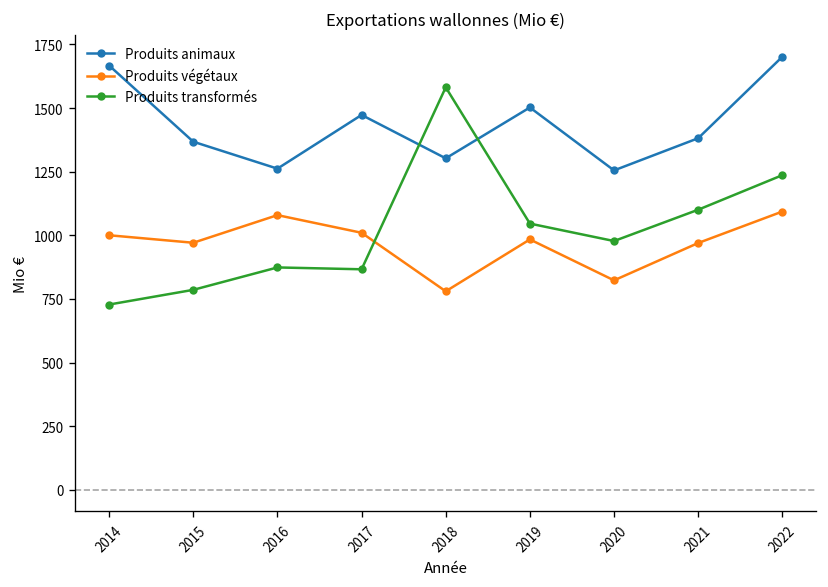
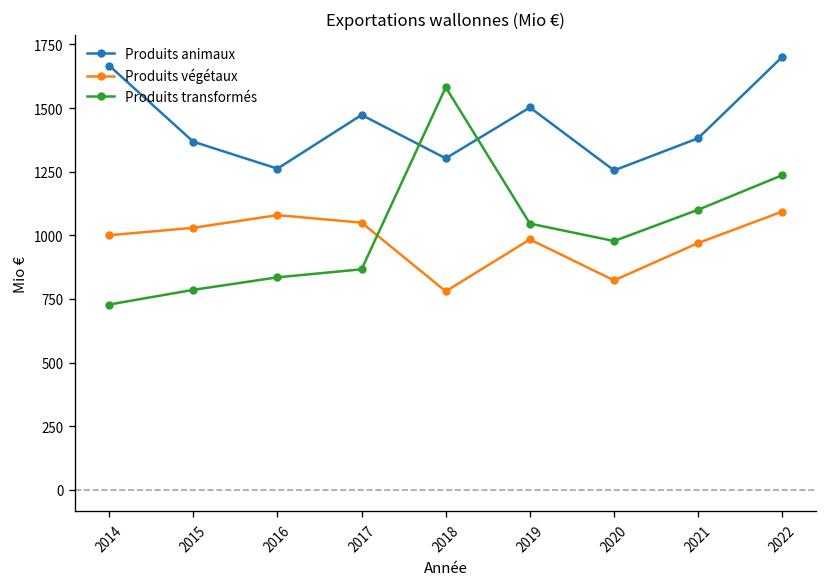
  {
    "Produits animaux": {
      "2014": 1670,
      "2015": 1370,
      "2016": 1260,
      "2017": 1470,
      "2018": 1300,
      "2019": 1500,
      "2020": 1260,
      "2021": 1380,
      "2022": 1700
    },
    "Produits végétaux": {
      "2014": 1000,
-     "2015": 970,
+     "2015": 1030,
      "2016": 1080,
-     "2017": 1010,
+     "2017": 1050,
      "2018": 780,
      "2019": 980,
      "2020": 820,
      "2021": 970,
      "2022": 1090
    },
    "Produits transformés": {
      "2014": 730,
      "2015": 790,
-     "2016": 870,
+     "2016": 830,
      "2017": 870,
      "2018": 1580,
      "2019": 1050,
      "2020": 980,
      "2021": 1100,
      "2022": 1240
    }
  }
